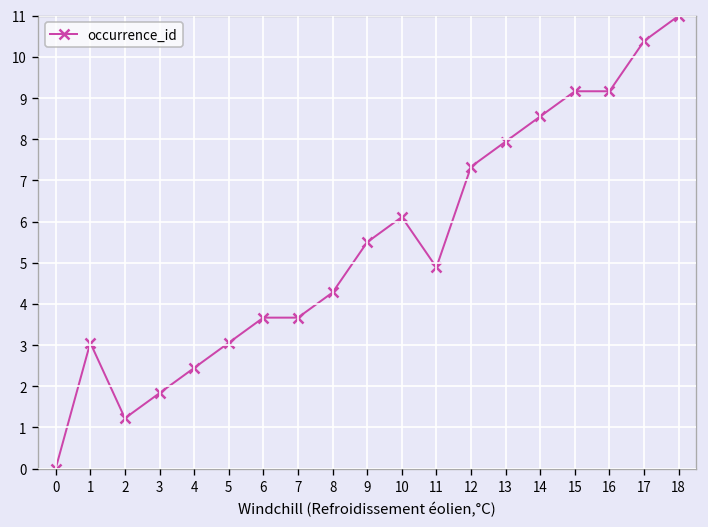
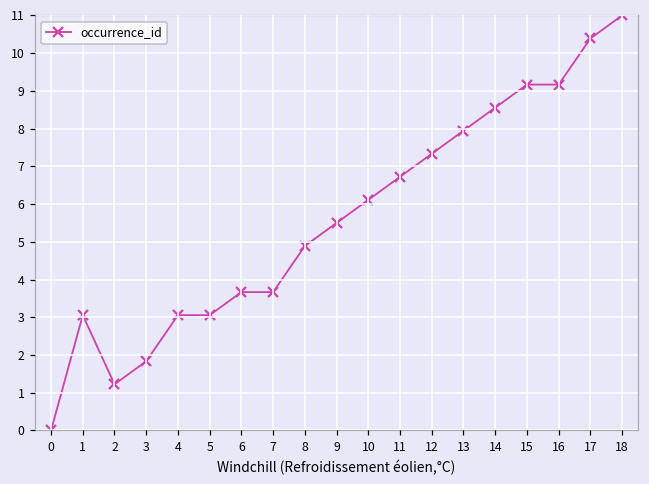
  {
    "0": 0.0,
    "1": 3.1,
    "2": 1.2,
    "3": 1.8,
-   "4": 2.4,
+   "4": 3.1,
    "5": 3.1,
    "6": 3.7,
    "7": 3.7,
-   "8": 4.3,
+   "8": 4.9,
    "9": 5.5,
    "10": 6.1,
-   "11": 4.9,
+   "11": 6.7,
    "12": 7.3,
    "13": 7.9,
    "14": 8.6,
    "15": 9.2,
    "16": 9.2,
    "17": 10.4,
    "18": 11.0
  }
